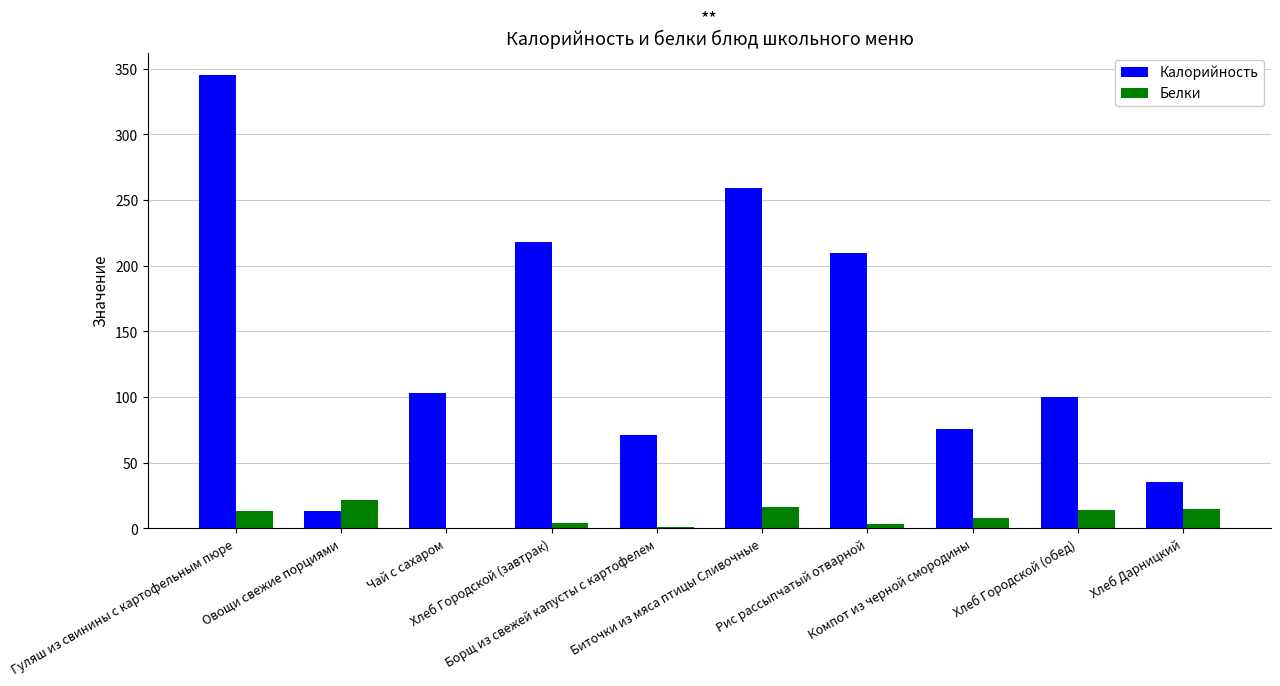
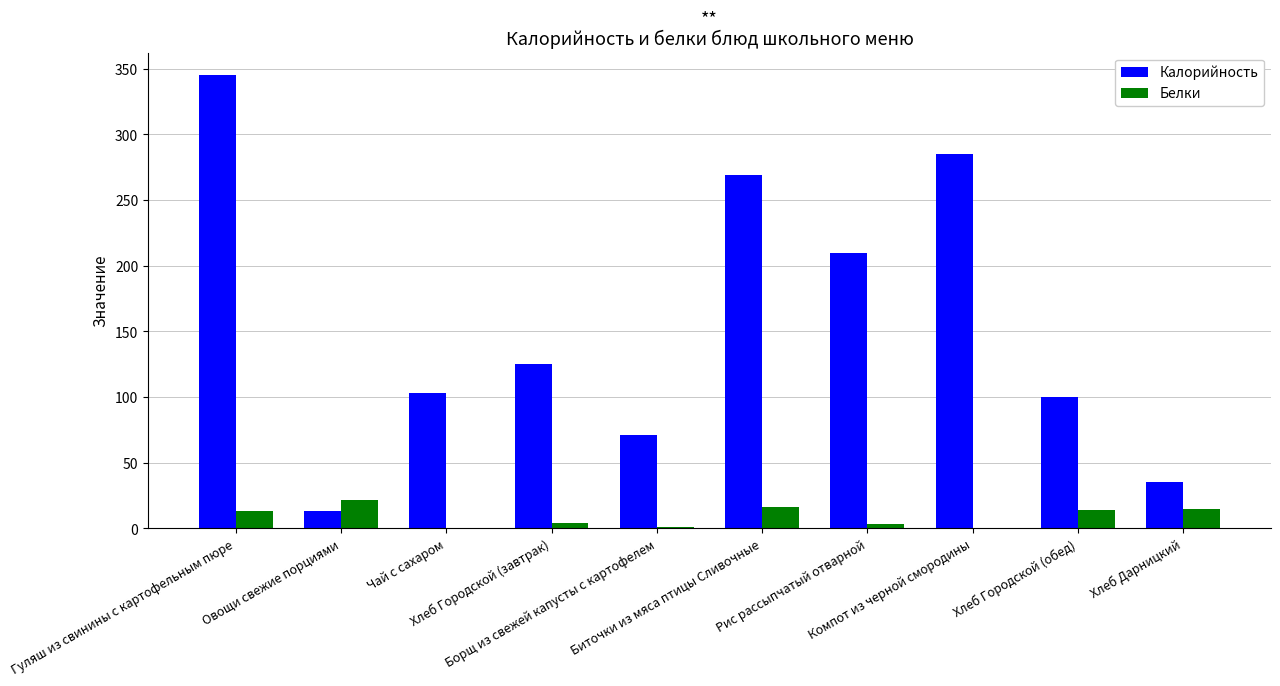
  {
    "Калорийность": {
      "Гуляш из свинины с картофельным пюре": 345,
      "Овощи свежие порциями": 13,
      "Чай с сахаром": 103,
-     "Хлеб Городской (завтрак)": 218,
+     "Хлеб Городской (завтрак)": 125,
      "Борщ из свежей капусты с картофелем": 71,
-     "Биточки из мяса птицы Сливочные": 259,
+     "Биточки из мяса птицы Сливочные": 269,
      "Рис рассыпчатый отварной": 210,
-     "Компот из черной смородины": 76,
+     "Компот из черной смородины": 285,
      "Хлеб Городской (обед)": 100,
      "Хлеб Дарницкий": 35
    },
    "Белки": {
      "Гуляш из свинины с картофельным пюре": 13,
      "Овощи свежие порциями": 22,
      "Хлеб Городской (завтрак)": 4,
      "Биточки из мяса птицы Сливочные": 17,
      "Рис рассыпчатый отварной": 4,
-     "Компот из черной смородины": 8,
+     "Компот из черной смородины": 0,
      "Хлеб Городской (обед)": 14,
      "Хлеб Дарницкий": 15
    }
  }
